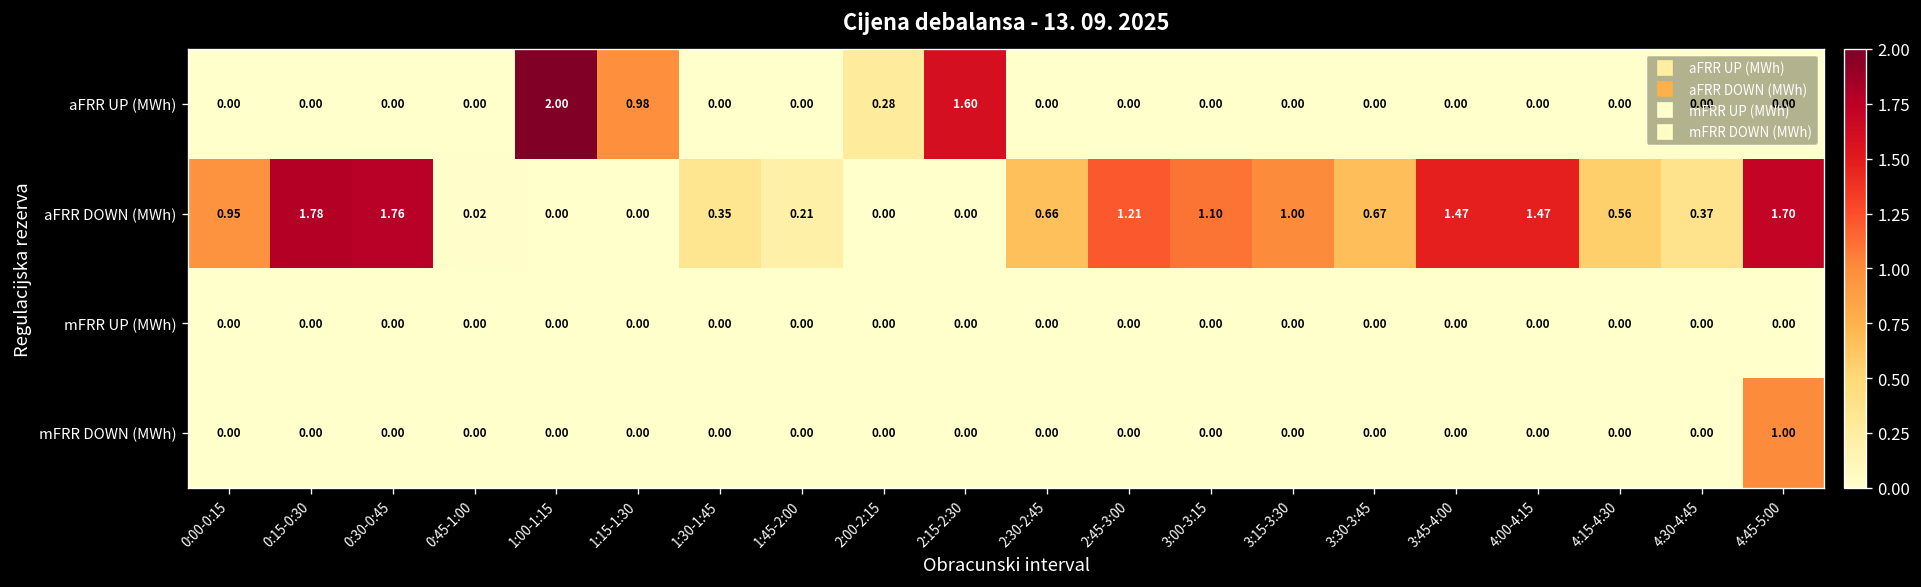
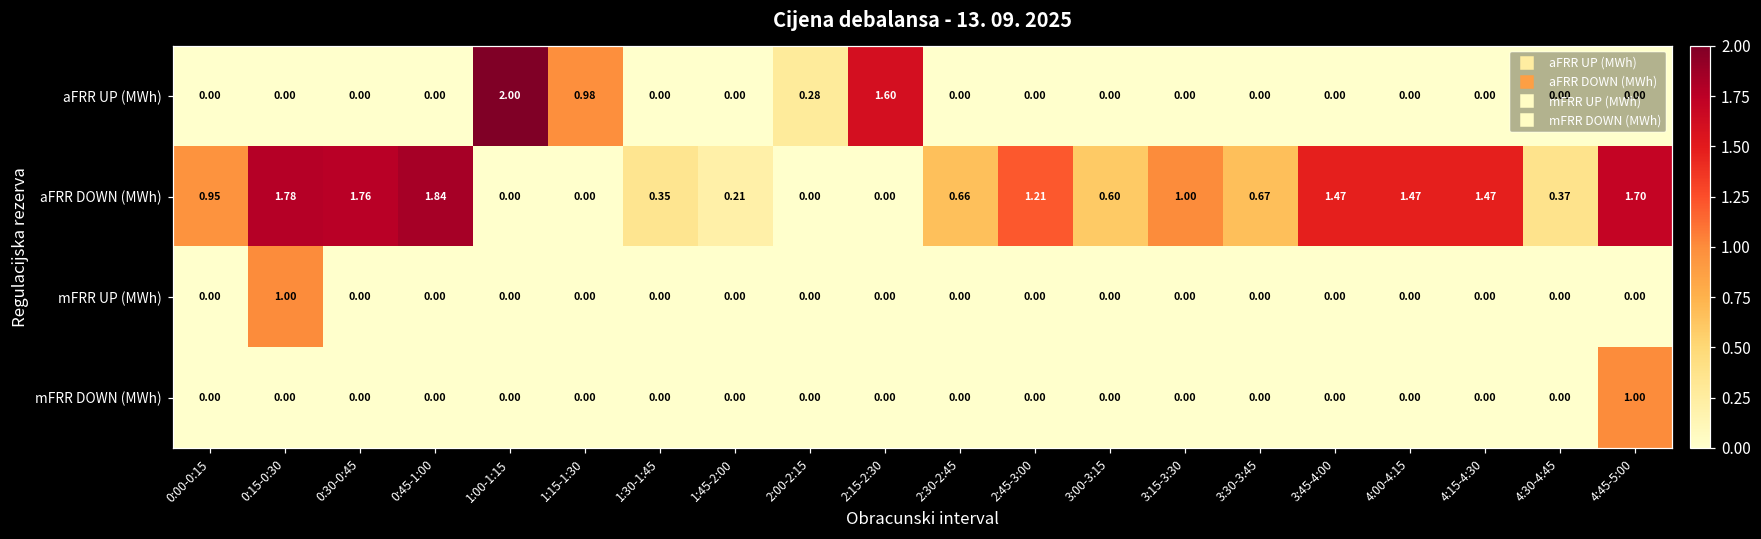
  {
    "aFRR UP (MWh)": {
      "0:00-0:15": 0.00,
      "0:15-0:30": 0.00,
      "0:30-0:45": 0.00,
      "0:45-1:00": 0.00,
      "1:00-1:15": 2.00,
      "1:15-1:30": 0.98,
      "1:30-1:45": 0.00,
      "1:45-2:00": 0.00,
      "2:00-2:15": 0.28,
      "2:15-2:30": 1.60,
      "2:30-2:45": 0.00,
      "2:45-3:00": 0.00,
      "3:00-3:15": 0.00,
      "3:15-3:30": 0.00,
      "3:30-3:45": 0.00,
      "3:45-4:00": 0.00,
      "4:00-4:15": 0.00,
      "4:15-4:30": 0.00
    },
    "aFRR DOWN (MWh)": {
      "0:00-0:15": 0.95,
      "0:15-0:30": 1.78,
      "0:30-0:45": 1.76,
-     "0:45-1:00": 0.02,
+     "0:45-1:00": 1.84,
      "1:00-1:15": 0.00,
      "1:15-1:30": 0.00,
      "1:30-1:45": 0.35,
      "1:45-2:00": 0.21,
      "2:00-2:15": 0.00,
      "2:15-2:30": 0.00,
      "2:30-2:45": 0.66,
      "2:45-3:00": 1.21,
-     "3:00-3:15": 1.10,
+     "3:00-3:15": 0.60,
      "3:15-3:30": 1.00,
      "3:30-3:45": 0.67,
      "3:45-4:00": 1.47,
      "4:00-4:15": 1.47,
-     "4:15-4:30": 0.56,
+     "4:15-4:30": 1.47,
      "4:30-4:45": 0.37,
      "4:45-5:00": 1.70
    },
    "mFRR UP (MWh)": {
      "0:00-0:15": 0.00,
-     "0:15-0:30": 0.00,
+     "0:15-0:30": 1.00,
      "0:30-0:45": 0.00,
      "0:45-1:00": 0.00,
      "1:00-1:15": 0.00,
      "1:15-1:30": 0.00,
      "1:30-1:45": 0.00,
      "1:45-2:00": 0.00,
      "2:00-2:15": 0.00,
      "2:15-2:30": 0.00,
      "2:30-2:45": 0.00,
      "2:45-3:00": 0.00,
      "3:00-3:15": 0.00,
      "3:15-3:30": 0.00,
      "3:30-3:45": 0.00,
      "3:45-4:00": 0.00,
      "4:00-4:15": 0.00,
      "4:15-4:30": 0.00,
      "4:30-4:45": 0.00,
      "4:45-5:00": 0.00
    },
    "mFRR DOWN (MWh)": {
      "0:00-0:15": 0.00,
      "0:15-0:30": 0.00,
      "0:30-0:45": 0.00,
      "0:45-1:00": 0.00,
      "1:00-1:15": 0.00,
      "1:15-1:30": 0.00,
      "1:30-1:45": 0.00,
      "1:45-2:00": 0.00,
      "2:00-2:15": 0.00,
      "2:15-2:30": 0.00,
      "2:30-2:45": 0.00,
      "2:45-3:00": 0.00,
      "3:00-3:15": 0.00,
      "3:15-3:30": 0.00,
      "3:30-3:45": 0.00,
      "3:45-4:00": 0.00,
      "4:00-4:15": 0.00,
      "4:15-4:30": 0.00,
      "4:30-4:45": 0.00,
      "4:45-5:00": 1.00
    }
  }
